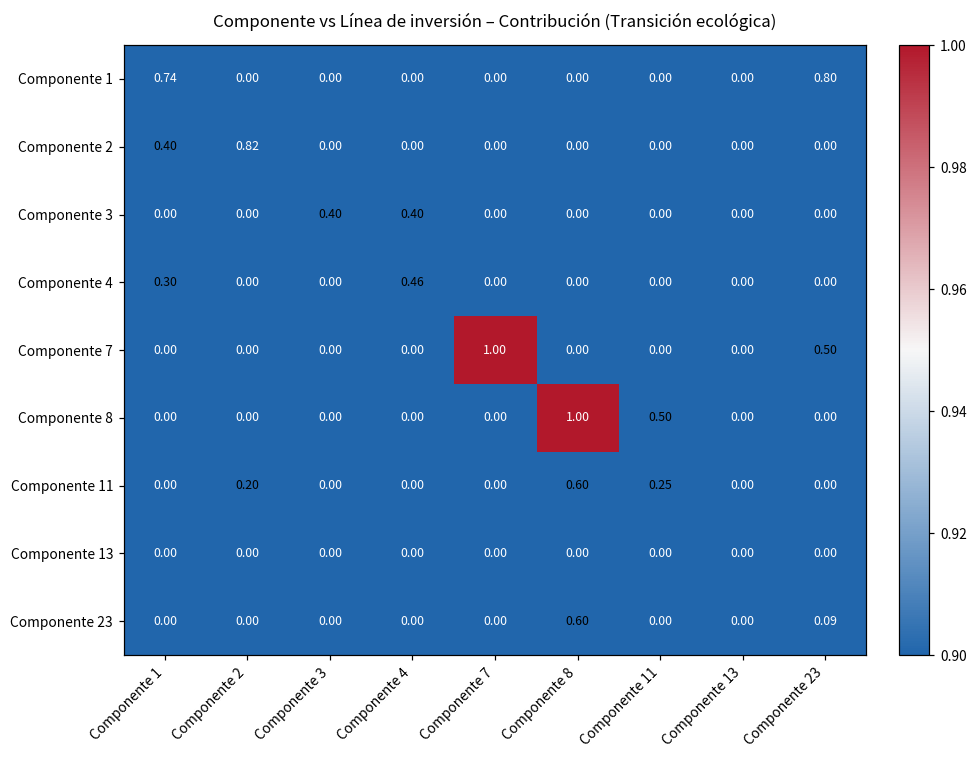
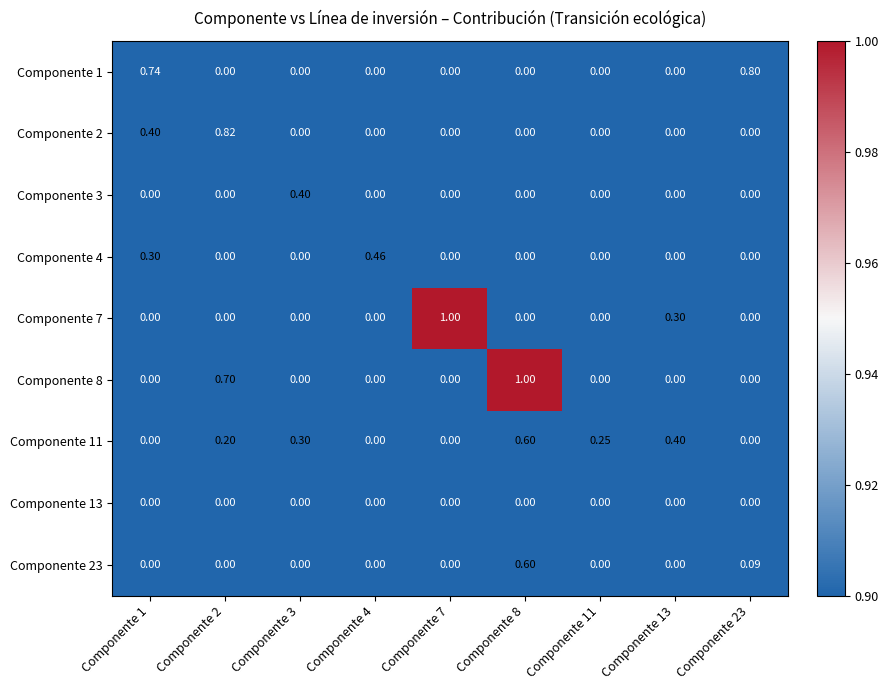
  {
    "Componente 1": {
      "Componente 1": 0.74,
      "Componente 2": 0.00,
      "Componente 3": 0.00,
      "Componente 4": 0.00,
      "Componente 7": 0.00,
      "Componente 8": 0.00,
      "Componente 11": 0.00,
      "Componente 13": 0.00,
      "Componente 23": 0.80
    },
    "Componente 2": {
      "Componente 1": 0.40,
      "Componente 2": 0.82,
      "Componente 3": 0.00,
      "Componente 4": 0.00,
      "Componente 7": 0.00,
      "Componente 8": 0.00,
      "Componente 11": 0.00,
      "Componente 13": 0.00,
      "Componente 23": 0.00
    },
    "Componente 3": {
      "Componente 1": 0.00,
      "Componente 2": 0.00,
      "Componente 3": 0.40,
-     "Componente 4": 0.40,
+     "Componente 4": 0.00,
      "Componente 7": 0.00,
      "Componente 8": 0.00,
      "Componente 11": 0.00,
      "Componente 13": 0.00,
      "Componente 23": 0.00
    },
    "Componente 4": {
      "Componente 1": 0.30,
      "Componente 2": 0.00,
      "Componente 3": 0.00,
      "Componente 4": 0.46,
      "Componente 7": 0.00,
      "Componente 8": 0.00,
      "Componente 11": 0.00,
      "Componente 13": 0.00,
      "Componente 23": 0.00
    },
    "Componente 7": {
      "Componente 1": 0.00,
      "Componente 2": 0.00,
      "Componente 3": 0.00,
      "Componente 4": 0.00,
      "Componente 7": 1.00,
      "Componente 8": 0.00,
      "Componente 11": 0.00,
-     "Componente 13": 0.00,
-     "Componente 23": 0.50
+     "Componente 13": 0.30,
+     "Componente 23": 0.00
    },
    "Componente 8": {
      "Componente 1": 0.00,
-     "Componente 2": 0.00,
+     "Componente 2": 0.70,
      "Componente 3": 0.00,
      "Componente 4": 0.00,
      "Componente 7": 0.00,
      "Componente 8": 1.00,
-     "Componente 11": 0.50,
+     "Componente 11": 0.00,
      "Componente 13": 0.00,
      "Componente 23": 0.00
    },
    "Componente 11": {
      "Componente 1": 0.00,
      "Componente 2": 0.20,
-     "Componente 3": 0.00,
+     "Componente 3": 0.30,
      "Componente 4": 0.00,
      "Componente 7": 0.00,
      "Componente 8": 0.60,
      "Componente 11": 0.25,
-     "Componente 13": 0.00,
+     "Componente 13": 0.40,
      "Componente 23": 0.00
    },
    "Componente 13": {
      "Componente 1": 0.00,
      "Componente 2": 0.00,
      "Componente 3": 0.00,
      "Componente 4": 0.00,
      "Componente 7": 0.00,
      "Componente 8": 0.00,
      "Componente 11": 0.00,
      "Componente 13": 0.00,
      "Componente 23": 0.00
    },
    "Componente 23": {
      "Componente 1": 0.00,
      "Componente 2": 0.00,
      "Componente 3": 0.00,
      "Componente 4": 0.00,
      "Componente 7": 0.00,
      "Componente 8": 0.60,
      "Componente 11": 0.00,
      "Componente 13": 0.00,
      "Componente 23": 0.09
    }
  }
